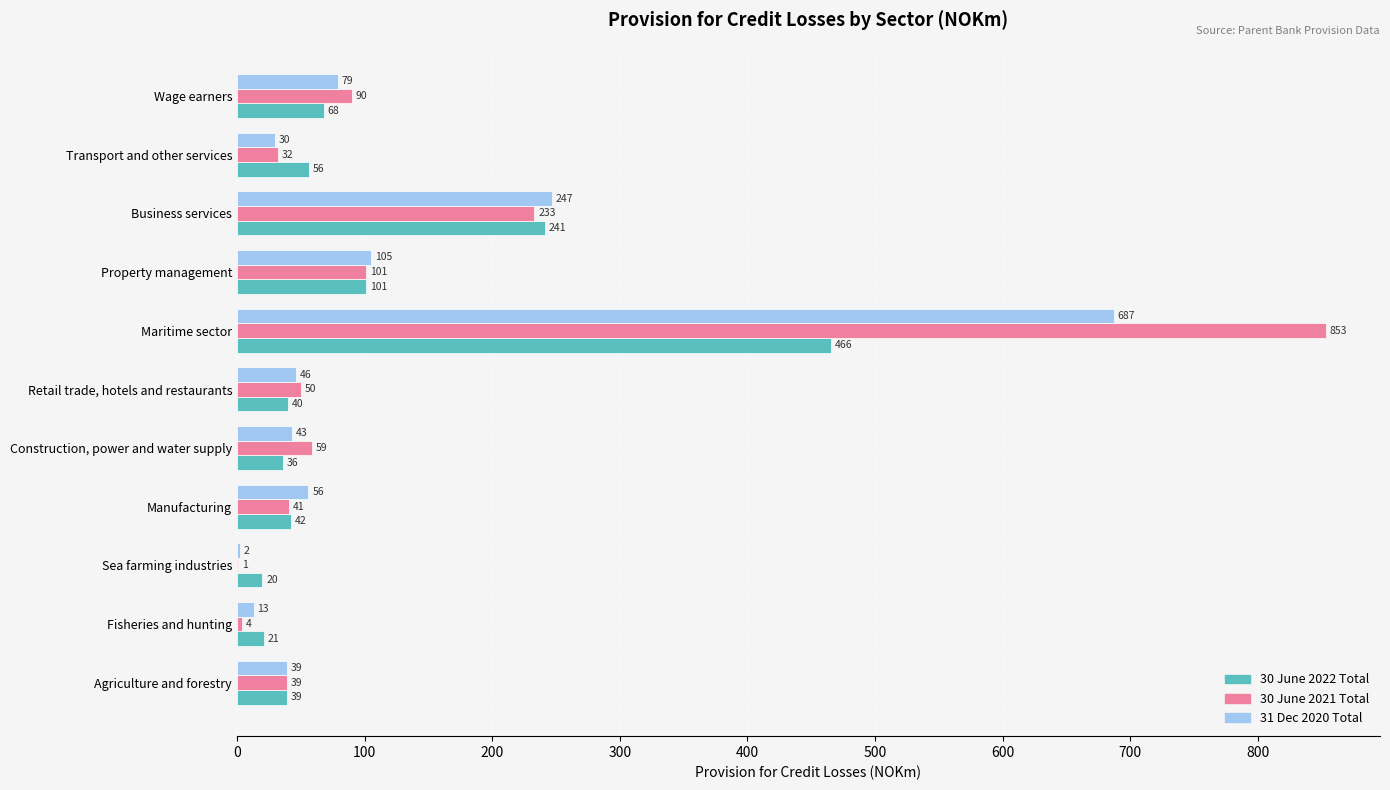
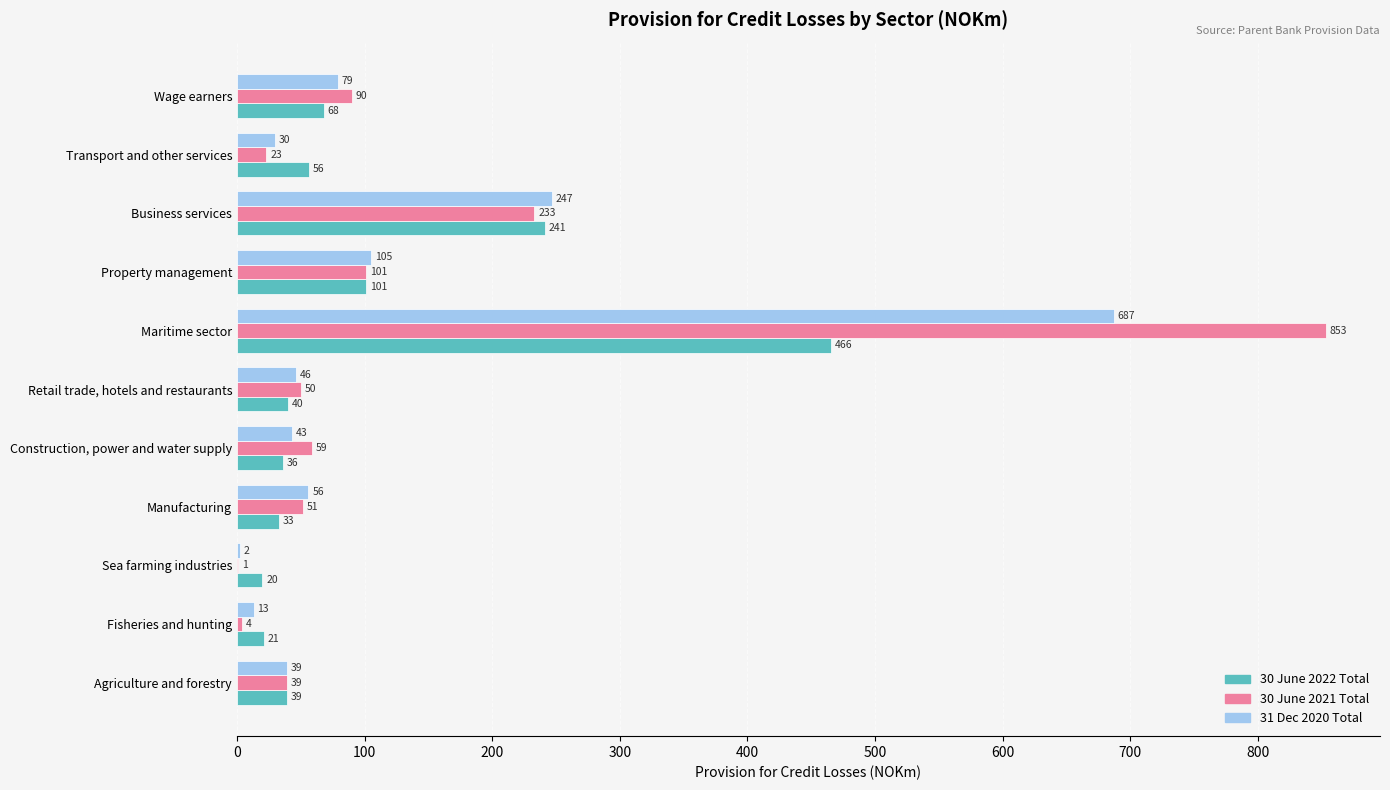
  {
    "30 June 2022 Total": {
      "Wage earners": 68,
      "Transport and other services": 56,
      "Business services": 241,
      "Property management": 101,
      "Maritime sector": 466,
      "Retail trade, hotels and restaurants": 40,
      "Construction, power and water supply": 36,
-     "Manufacturing": 42,
+     "Manufacturing": 33,
      "Sea farming industries": 20,
      "Fisheries and hunting": 21,
      "Agriculture and forestry": 39
    },
    "30 June 2021 Total": {
      "Wage earners": 90,
-     "Transport and other services": 32,
+     "Transport and other services": 23,
      "Business services": 233,
      "Property management": 101,
      "Maritime sector": 853,
      "Retail trade, hotels and restaurants": 50,
      "Construction, power and water supply": 59,
-     "Manufacturing": 41,
+     "Manufacturing": 51,
      "Sea farming industries": 1,
      "Fisheries and hunting": 4,
      "Agriculture and forestry": 39
    },
    "31 Dec 2020 Total": {
      "Wage earners": 79,
      "Transport and other services": 30,
      "Business services": 247,
      "Property management": 105,
      "Maritime sector": 687,
      "Retail trade, hotels and restaurants": 46,
      "Construction, power and water supply": 43,
      "Manufacturing": 56,
      "Sea farming industries": 2,
      "Fisheries and hunting": 13,
      "Agriculture and forestry": 39
    }
  }
